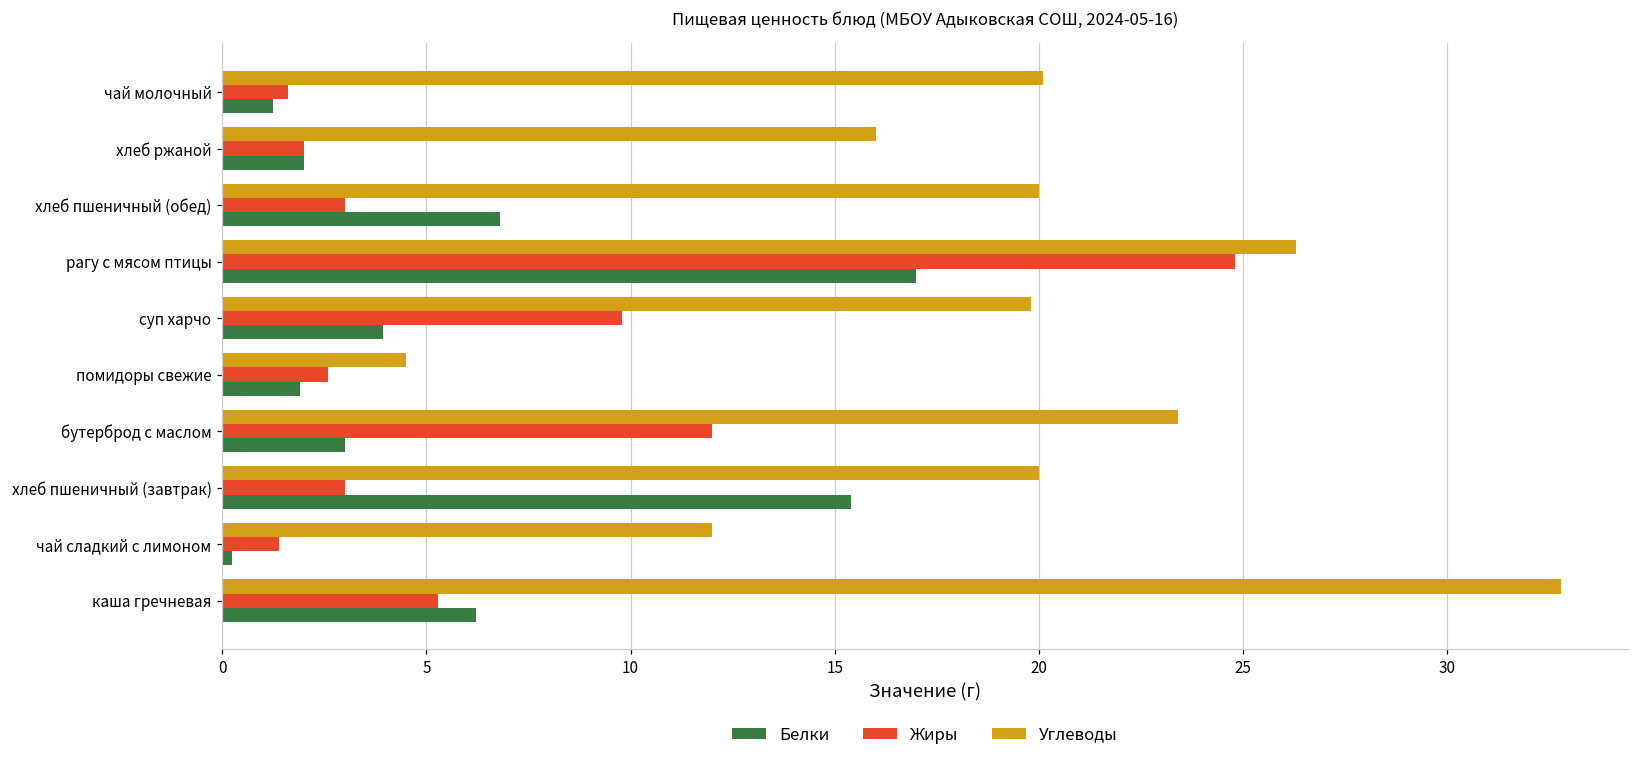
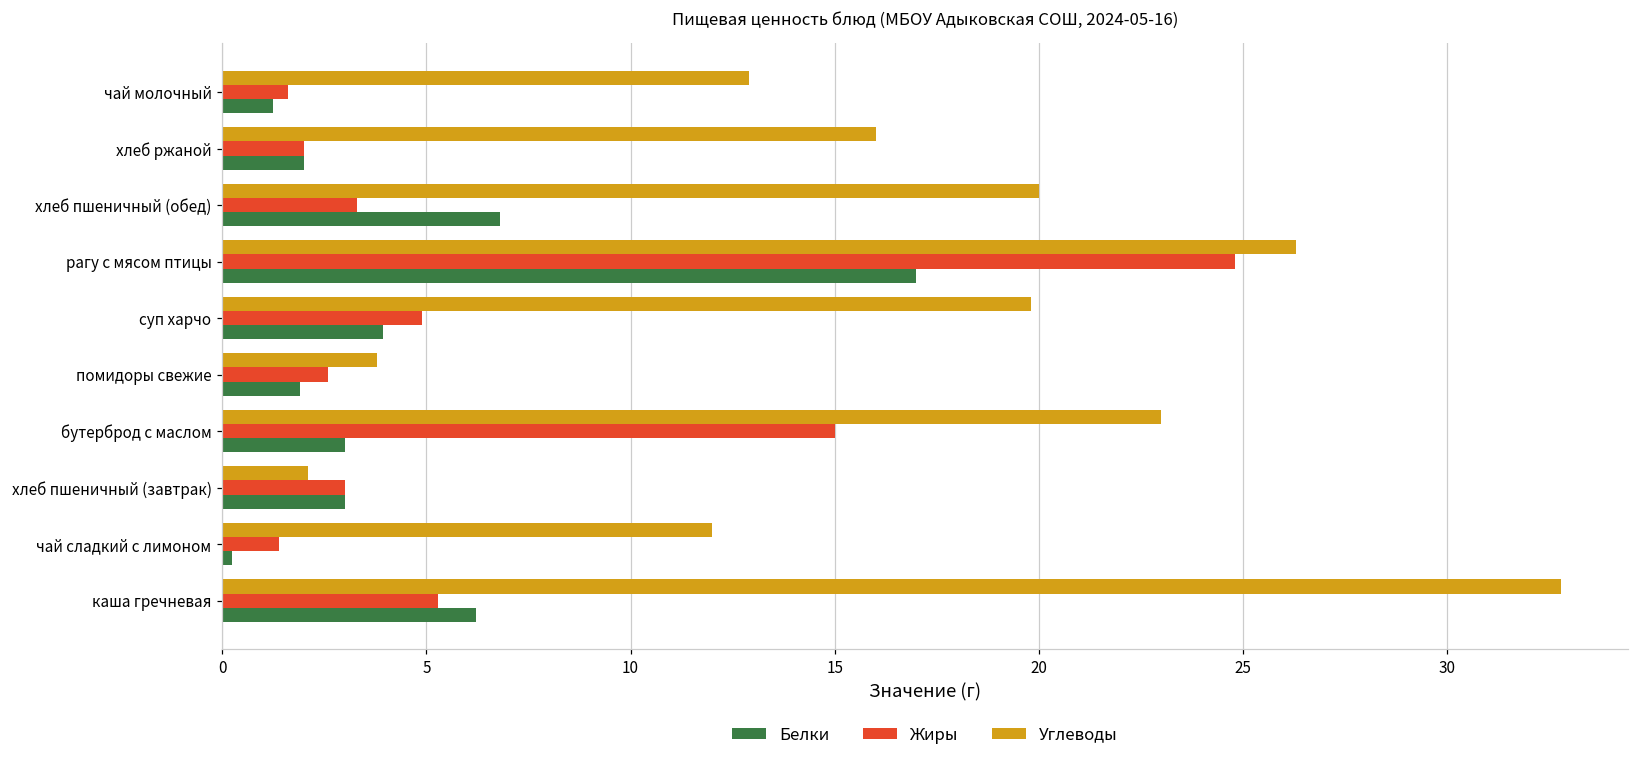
  {
    "Белки": {
      "чай молочный": 1.2,
      "хлеб ржаной": 2.0,
      "хлеб пшеничный (обед)": 6.8,
      "рагу с мясом птицы": 17.0,
      "суп харчо": 3.9,
      "помидоры свежие": 1.9,
      "бутерброд с маслом": 3.0,
-     "хлеб пшеничный (завтрак)": 15.4,
+     "хлеб пшеничный (завтрак)": 3.0,
      "чай сладкий с лимоном": 0.2,
      "каша гречневая": 6.2
    },
    "Жиры": {
      "чай молочный": 1.6,
      "хлеб ржаной": 2.0,
-     "хлеб пшеничный (обед)": 3.0,
+     "хлеб пшеничный (обед)": 3.3,
      "рагу с мясом птицы": 24.8,
-     "суп харчо": 9.8,
+     "суп харчо": 4.9,
      "помидоры свежие": 2.6,
-     "бутерброд с маслом": 12,
+     "бутерброд с маслом": 15,
      "хлеб пшеничный (завтрак)": 3.0,
      "чай сладкий с лимоном": 1.4,
      "каша гречневая": 5.3
    },
    "Углеводы": {
-     "чай молочный": 20.1,
+     "чай молочный": 12.9,
      "хлеб ржаной": 16.0,
      "хлеб пшеничный (обед)": 20.0,
      "рагу с мясом птицы": 26.3,
      "суп харчо": 19.8,
-     "помидоры свежие": 4.5,
-     "бутерброд с маслом": 23.4,
-     "хлеб пшеничный (завтрак)": 20.0,
+     "помидоры свежие": 3.8,
+     "бутерброд с маслом": 23.0,
+     "хлеб пшеничный (завтрак)": 2.1,
      "чай сладкий с лимоном": 12.0,
      "каша гречневая": 32.8
    }
  }
